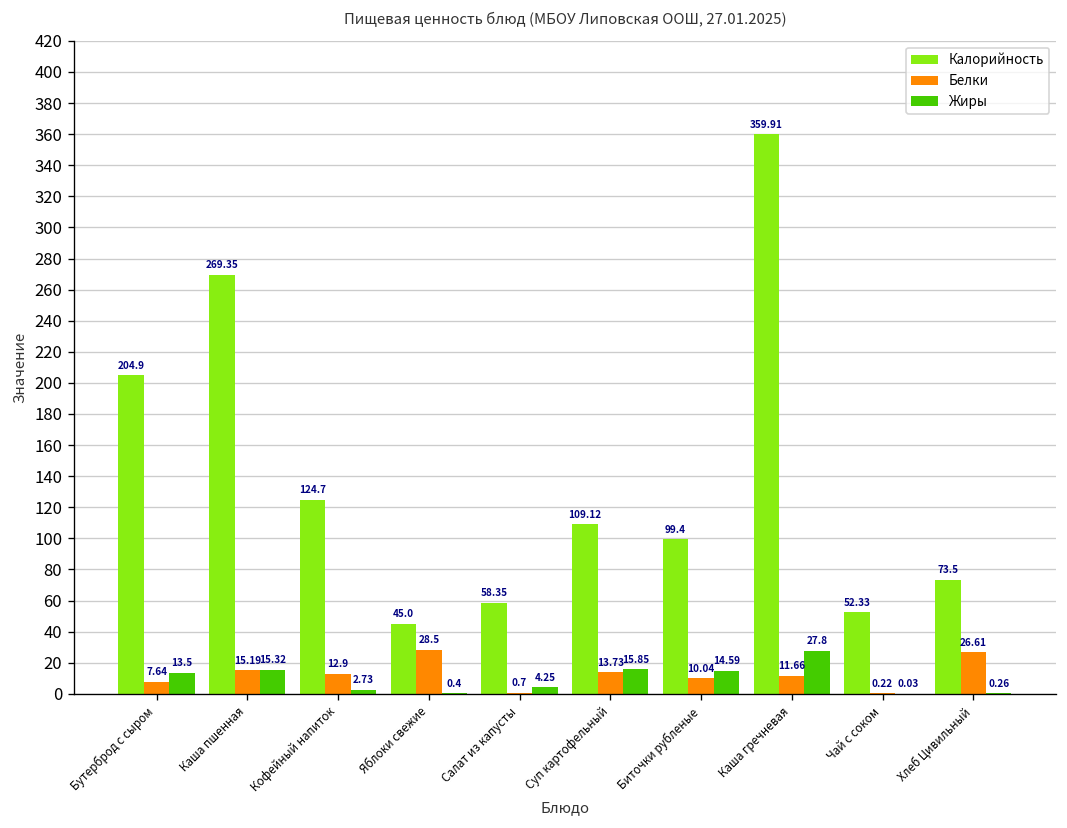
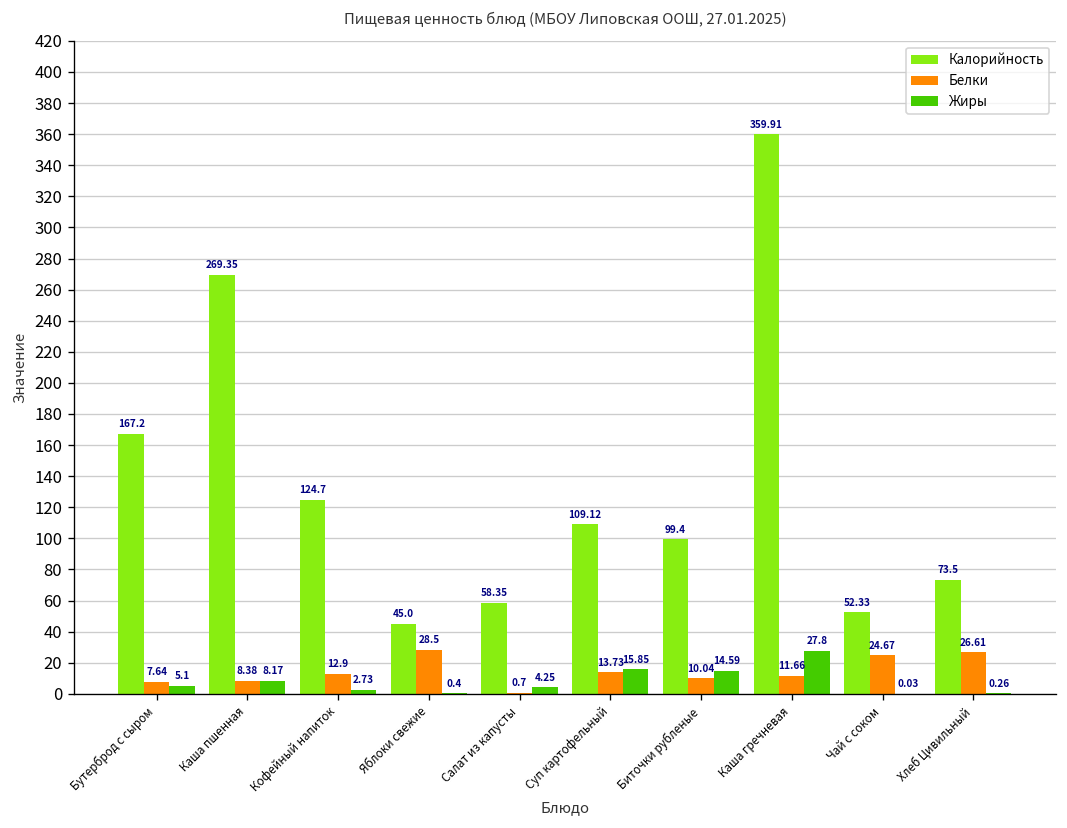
  {
    "Калорийность": {
-     "Бутерброд с сыром": 204.9,
+     "Бутерброд с сыром": 167.2,
      "Каша пшенная": 269.35,
      "Кофейный напиток": 124.7,
      "Яблоки свежие": 45.0,
      "Салат из капусты": 58.35,
      "Суп картофельный": 109.12,
      "Биточки рубленые": 99.4,
      "Каша гречневая": 359.91,
      "Чай с соком": 52.33,
      "Хлеб Цивильный": 73.5
    },
    "Белки": {
      "Бутерброд с сыром": 7.64,
-     "Каша пшенная": 15.19,
+     "Каша пшенная": 8.38,
      "Кофейный напиток": 12.9,
      "Яблоки свежие": 28.5,
      "Салат из капусты": 0.7,
      "Суп картофельный": 13.73,
      "Биточки рубленые": 10.04,
      "Каша гречневая": 11.66,
-     "Чай с соком": 0.22,
+     "Чай с соком": 24.67,
      "Хлеб Цивильный": 26.61
    },
    "Жиры": {
-     "Бутерброд с сыром": 13.5,
-     "Каша пшенная": 15.32,
+     "Бутерброд с сыром": 5.1,
+     "Каша пшенная": 8.17,
      "Кофейный напиток": 2.73,
      "Яблоки свежие": 0.4,
      "Салат из капусты": 4.25,
      "Суп картофельный": 15.85,
      "Биточки рубленые": 14.59,
      "Каша гречневая": 27.8,
      "Чай с соком": 0.03,
      "Хлеб Цивильный": 0.26
    }
  }
